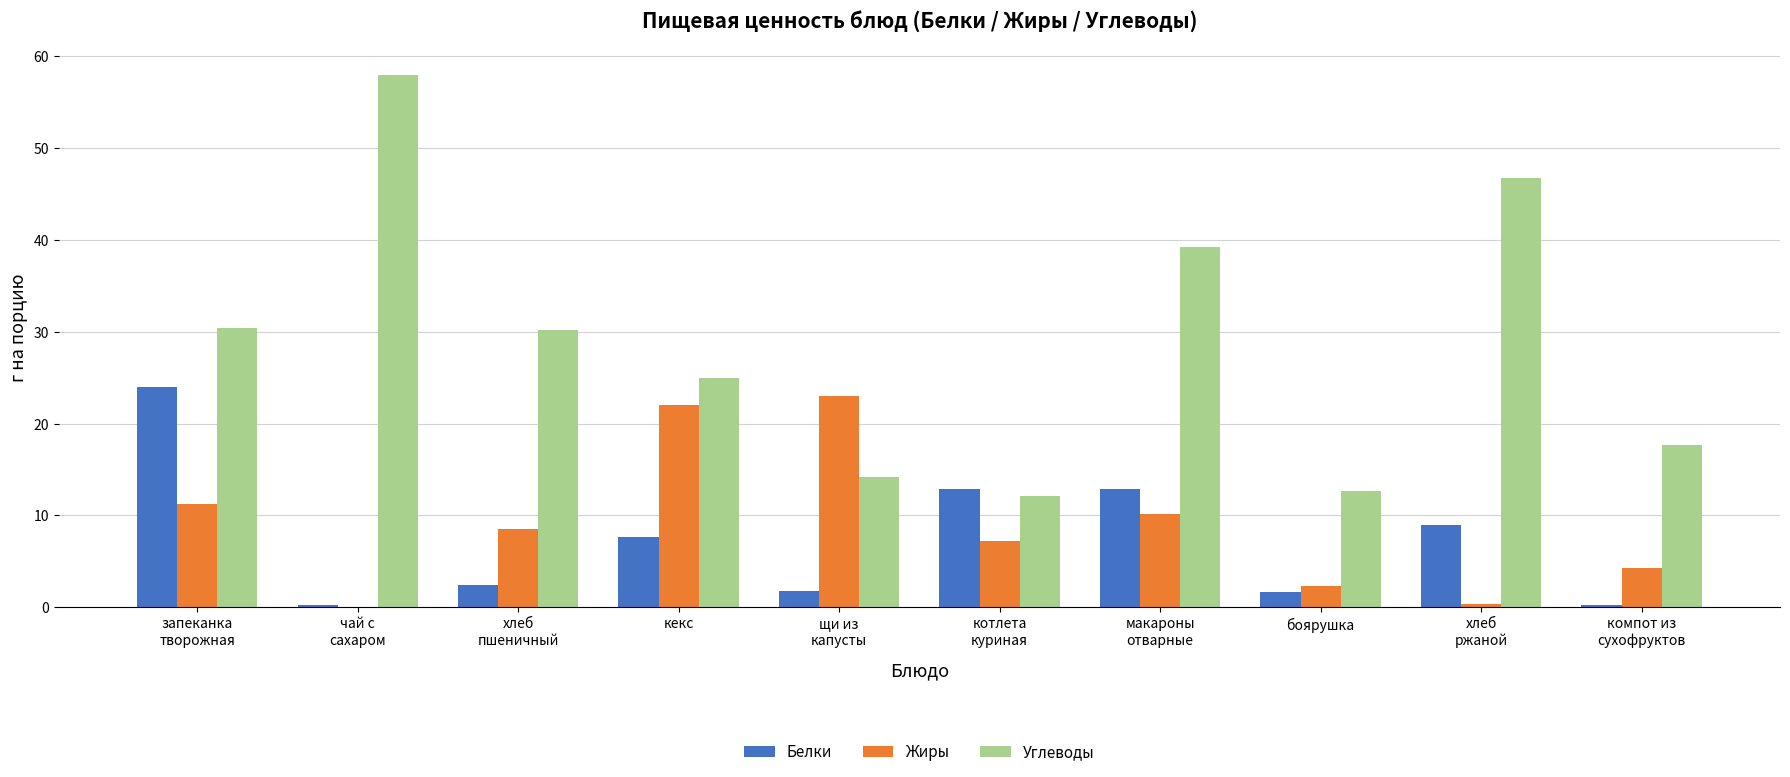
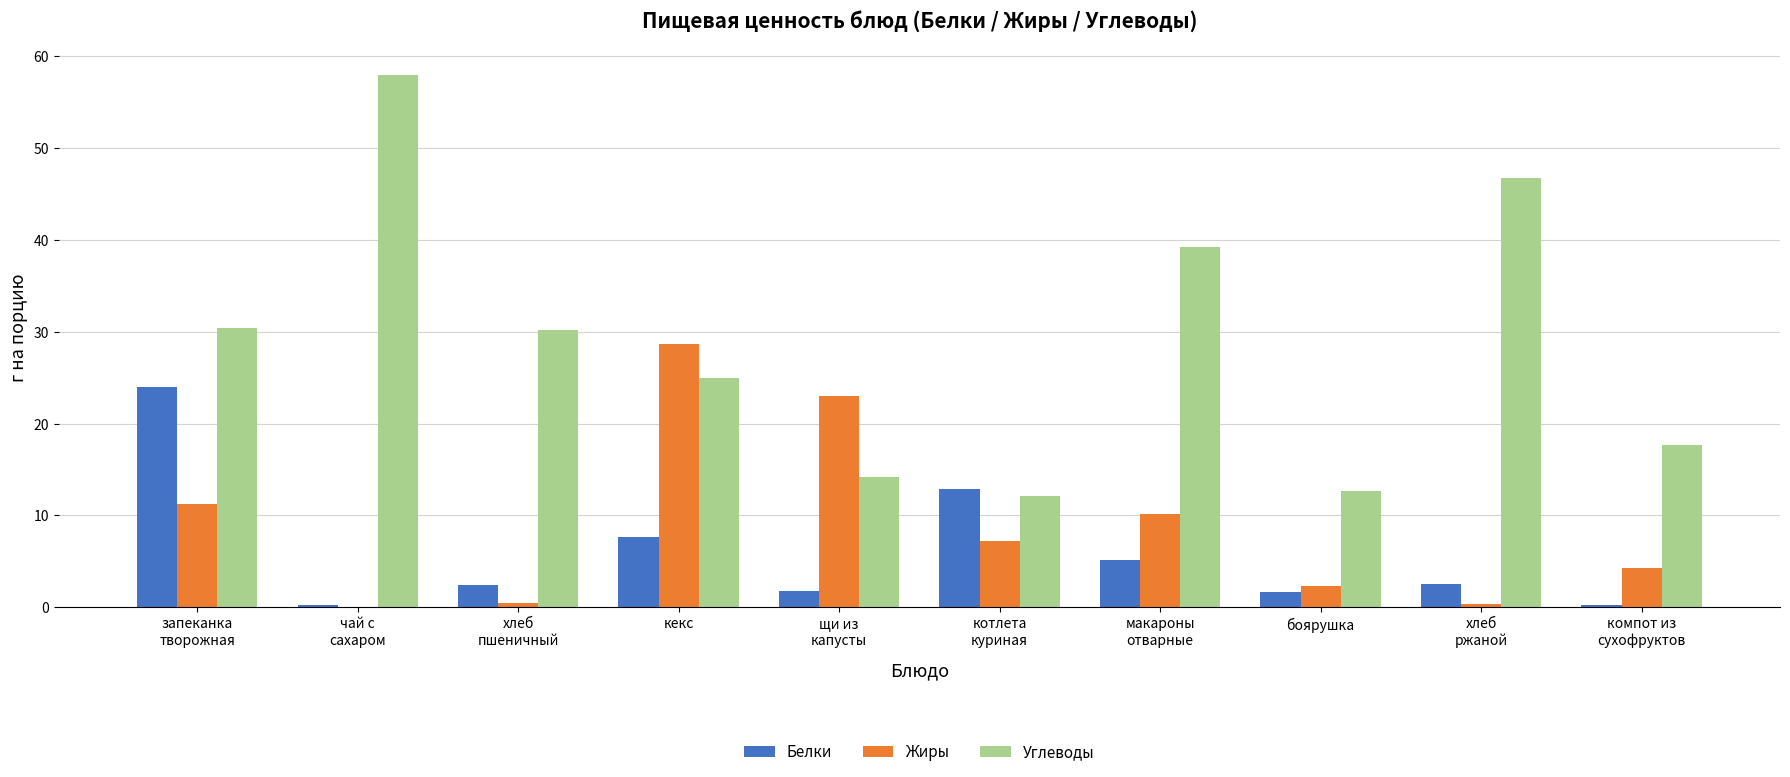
  {
    "Белки": {
      "запеканка творожная": 24,
      "хлеб пшеничный": 2,
      "кекс": 8,
      "щи из капусты": 2,
      "котлета куриная": 13,
-     "макароны отварные": 13,
+     "макароны отварные": 5,
      "боярушка": 2,
-     "хлеб ржаной": 9
+     "хлеб ржаной": 3
    },
    "Жиры": {
      "запеканка творожная": 11,
      "чай с сахаром": 0,
-     "хлеб пшеничный": 9,
-     "кекс": 22,
+     "хлеб пшеничный": 0,
+     "кекс": 29,
      "щи из капусты": 23,
      "котлета куриная": 7,
      "макароны отварные": 10,
      "боярушка": 2,
      "хлеб ржаной": 0,
      "компот из сухофруктов": 4
    },
    "Углеводы": {
      "запеканка творожная": 30,
      "чай с сахаром": 58,
      "хлеб пшеничный": 30,
      "кекс": 25,
      "щи из капусты": 14,
      "котлета куриная": 12,
      "макароны отварные": 39,
      "боярушка": 13,
      "хлеб ржаной": 47,
      "компот из сухофруктов": 18
    }
  }
